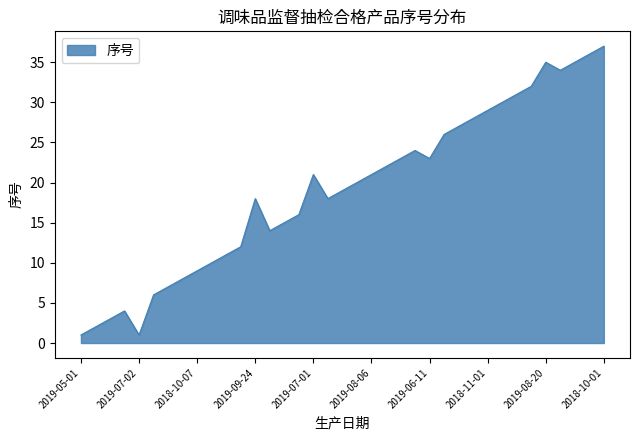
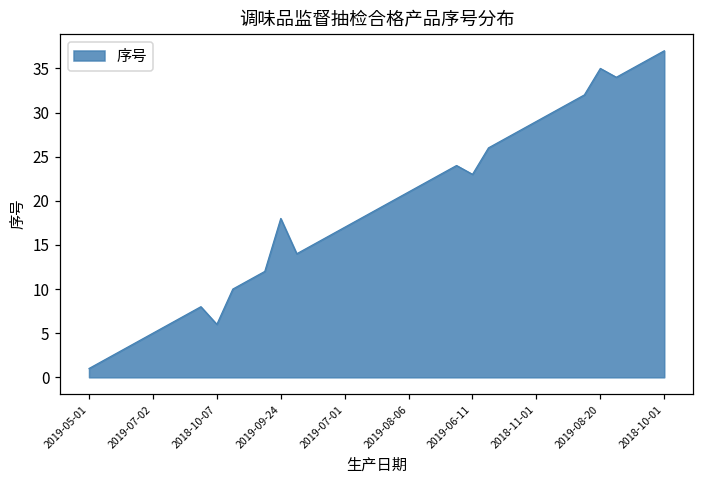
  {
    "2019-05-01": 1,
-   "2019-07-02": 1,
-   "2018-10-07": 9,
+   "2019-07-02": 5,
+   "2018-10-07": 6,
    "2019-09-24": 18,
-   "2019-07-01": 21,
+   "2019-07-01": 17,
    "2019-08-06": 21,
    "2019-06-11": 23,
    "2019-08-20": 35,
    "2018-10-01": 37
  }
